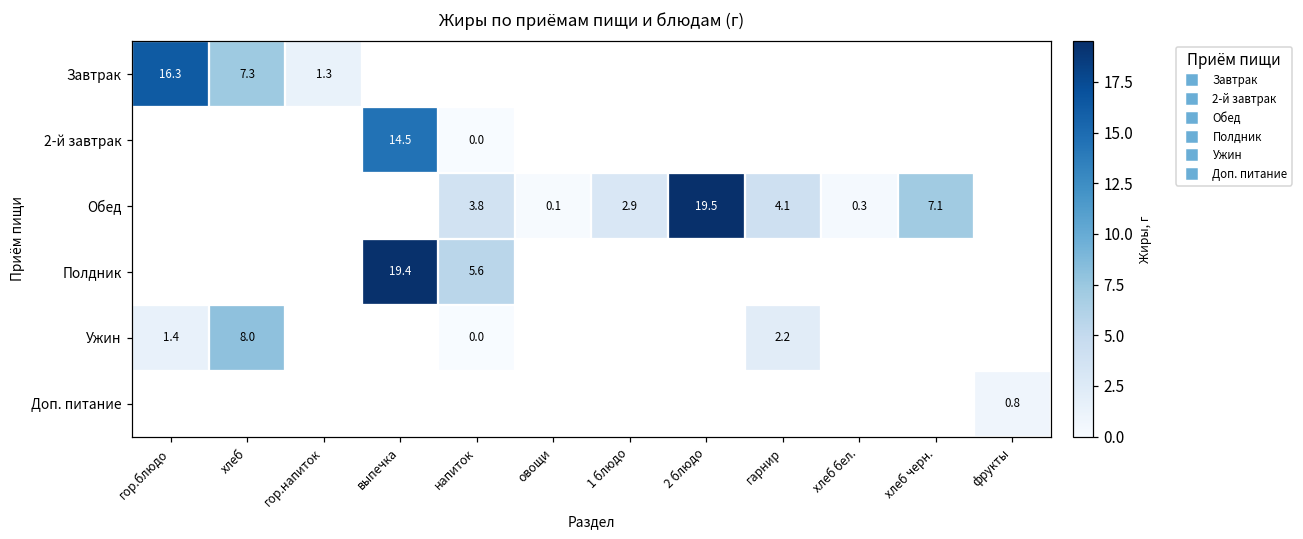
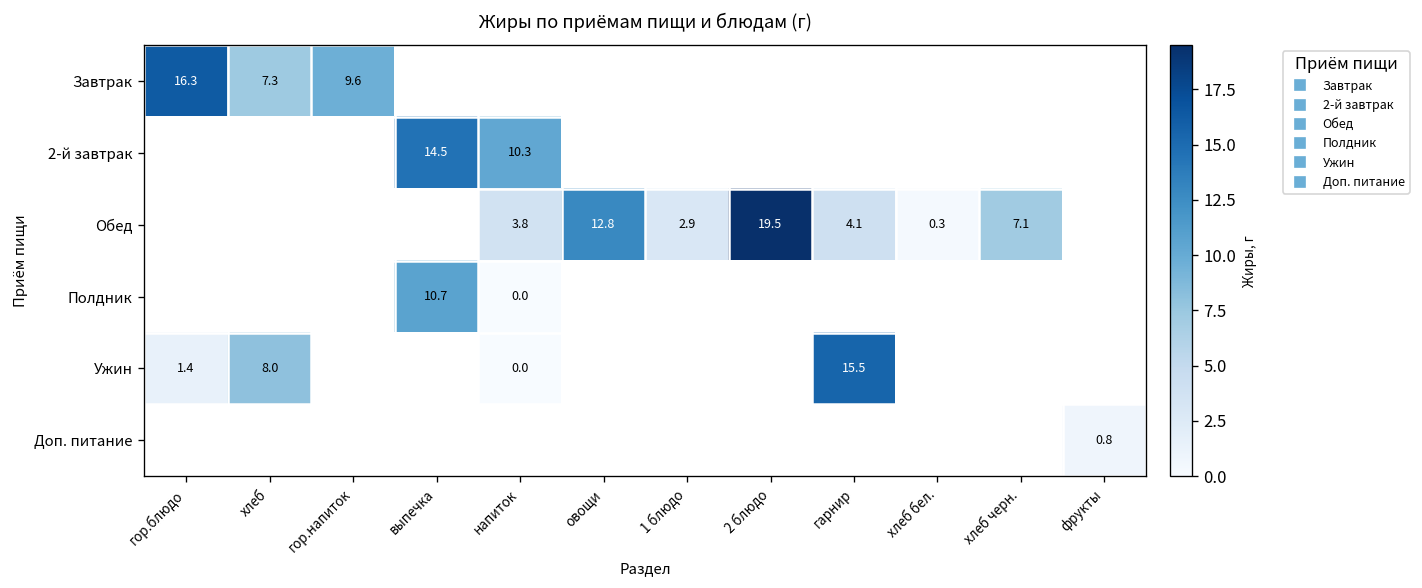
  {
    "Завтрак": {
      "гор.блюдо": 16.3,
      "хлеб": 7.3,
-     "гор.напиток": 1.3
+     "гор.напиток": 9.6
    },
    "2-й завтрак": {
      "выпечка": 14.5,
-     "напиток": 0.0
+     "напиток": 10.3
    },
    "Обед": {
      "напиток": 3.8,
-     "овощи": 0.1,
+     "овощи": 12.8,
      "1 блюдо": 2.9,
      "2 блюдо": 19.5,
      "гарнир": 4.1,
      "хлеб бел.": 0.3,
      "хлеб черн.": 7.1
    },
    "Полдник": {
-     "выпечка": 19.4,
-     "напиток": 5.6
+     "выпечка": 10.7,
+     "напиток": 0.0
    },
    "Ужин": {
      "гор.блюдо": 1.4,
      "хлеб": 8.0,
      "напиток": 0.0,
-     "гарнир": 2.2
+     "гарнир": 15.5
    },
    "Доп. питание": {
      "фрукты": 0.8
    }
  }
